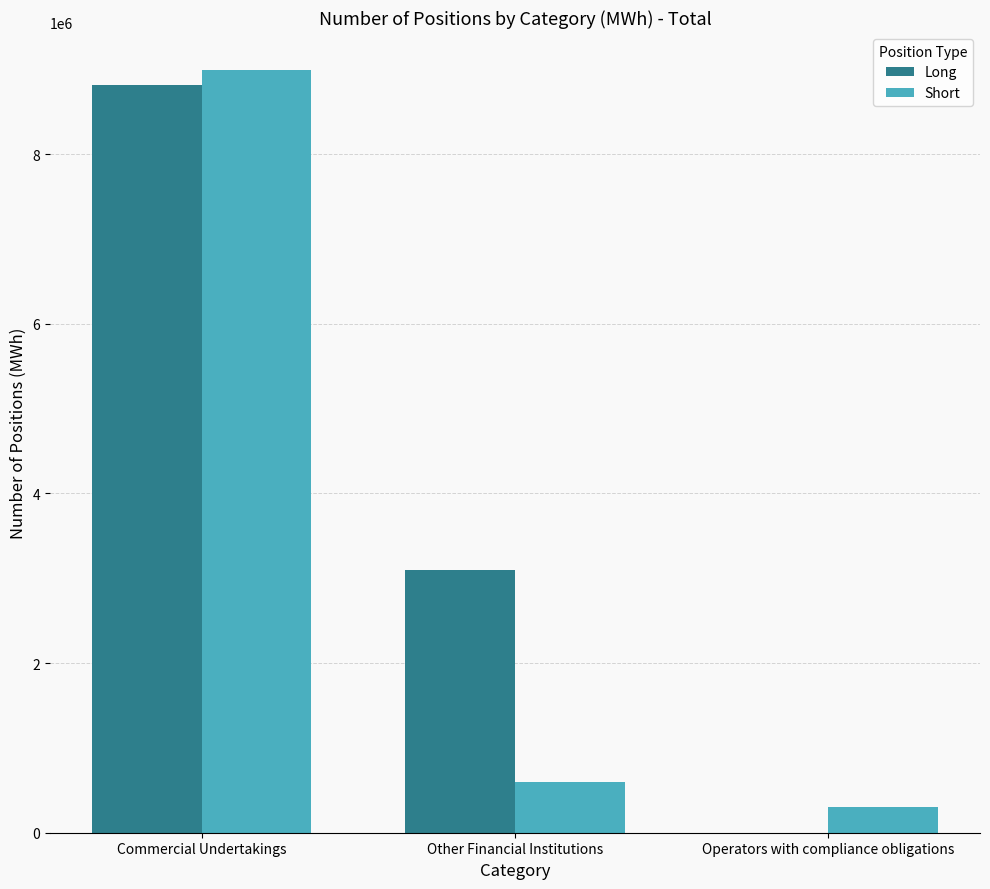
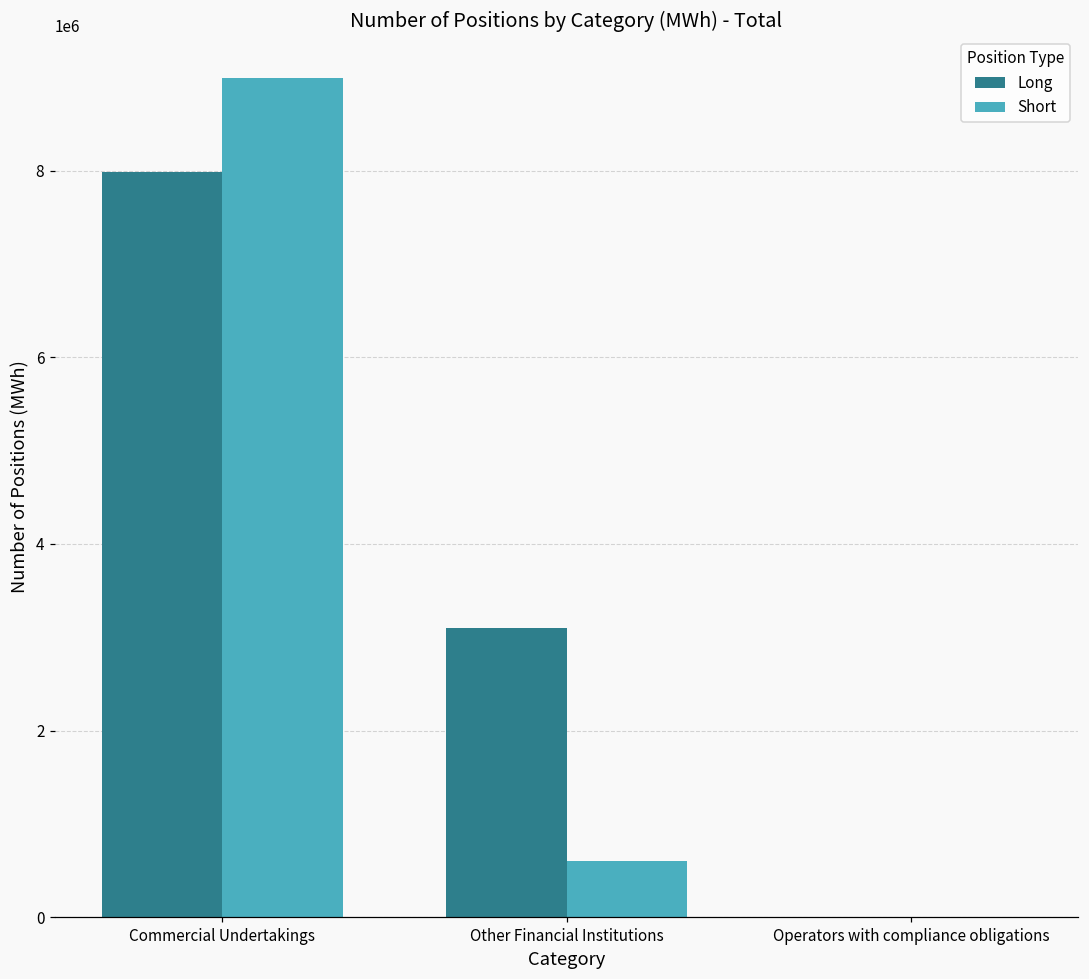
  {
    "Long": {
-     "Commercial Undertakings": 8800000,
+     "Commercial Undertakings": 8000000,
      "Other Financial Institutions": 3100000,
      "Operators with compliance obligations": 0
    },
    "Short": {
      "Commercial Undertakings": 9000000,
      "Other Financial Institutions": 600000,
-     "Operators with compliance obligations": 300000
+     "Operators with compliance obligations": 0
    }
  }
